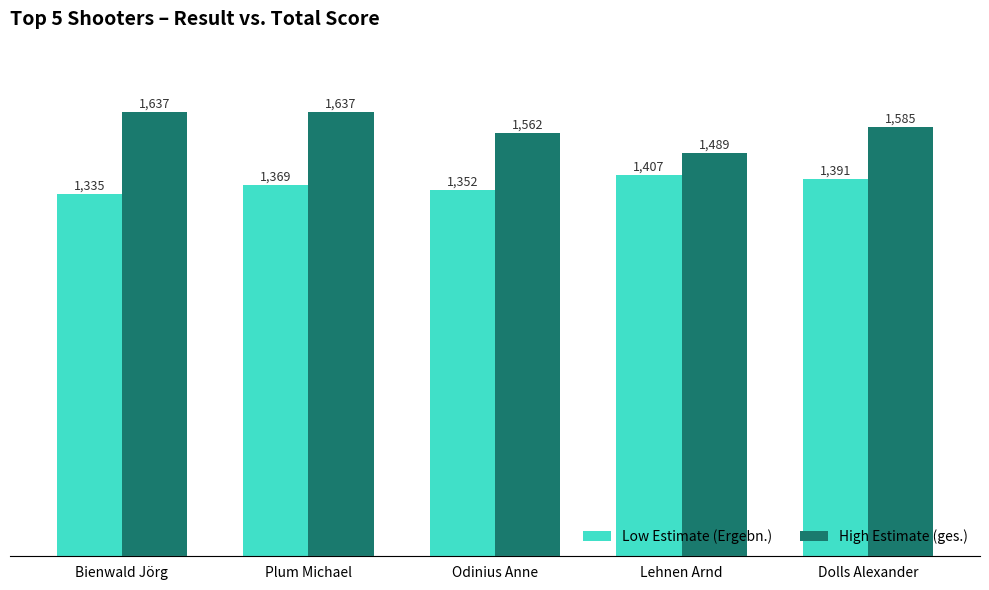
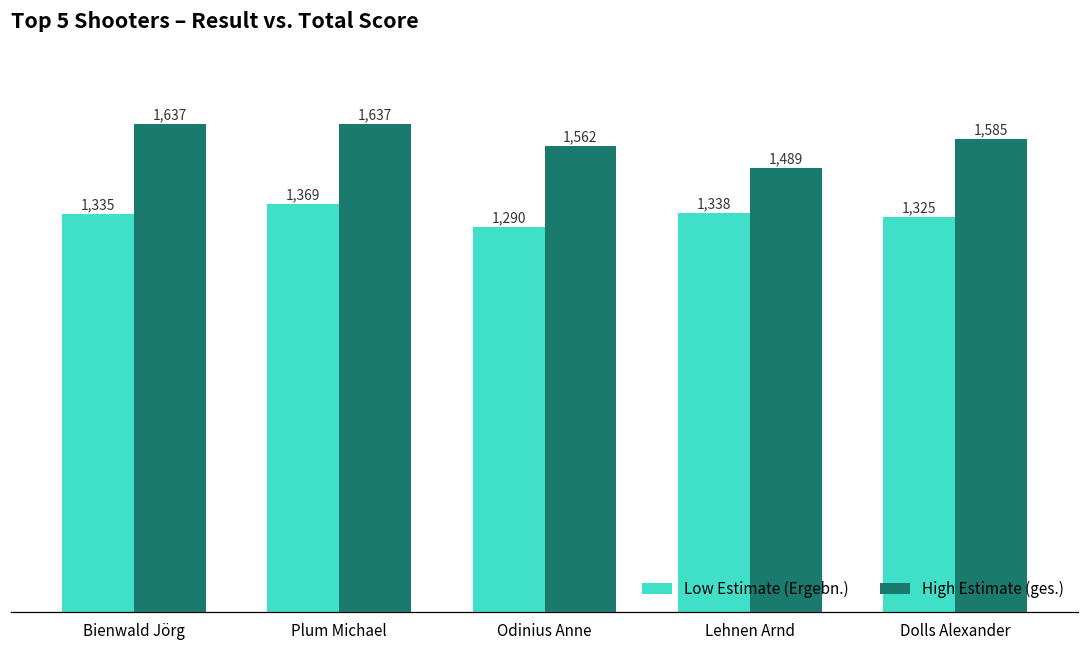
  {
    "Low Estimate (Ergebn.)": {
      "Bienwald Jörg": "1,335",
      "Plum Michael": "1,369",
-     "Odinius Anne": "1,352",
-     "Lehnen Arnd": "1,407",
-     "Dolls Alexander": "1,391"
+     "Odinius Anne": "1,290",
+     "Lehnen Arnd": "1,338",
+     "Dolls Alexander": "1,325"
    },
    "High Estimate (ges.)": {
      "Bienwald Jörg": "1,637",
      "Plum Michael": "1,637",
      "Odinius Anne": "1,562",
      "Lehnen Arnd": "1,489",
      "Dolls Alexander": "1,585"
    }
  }
